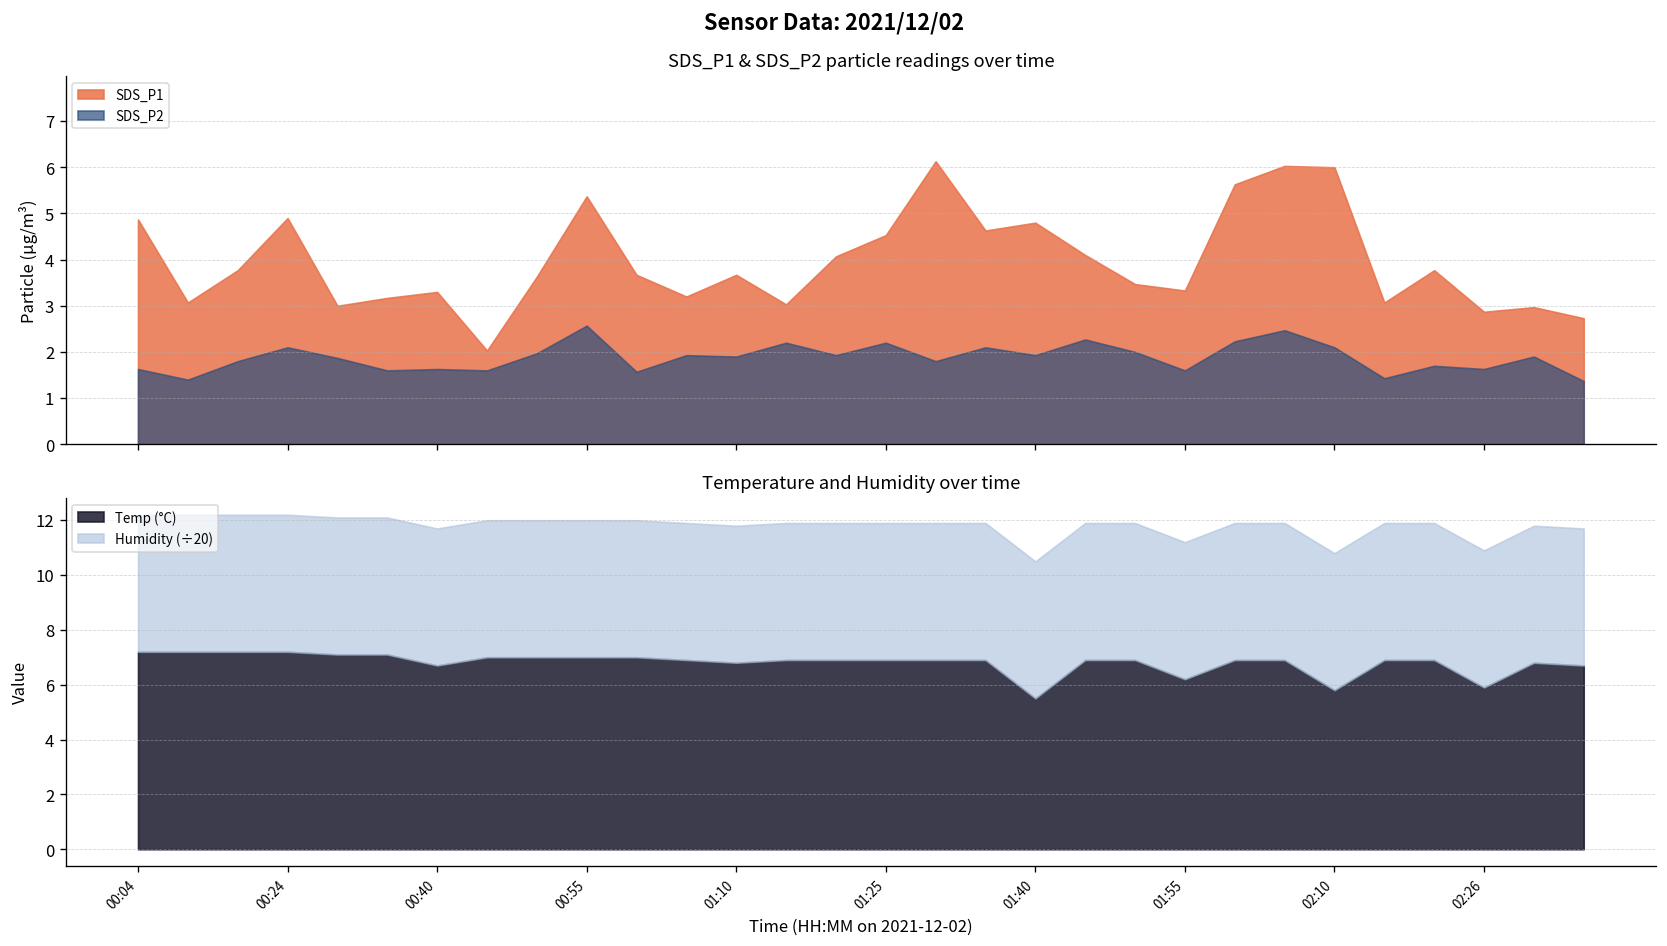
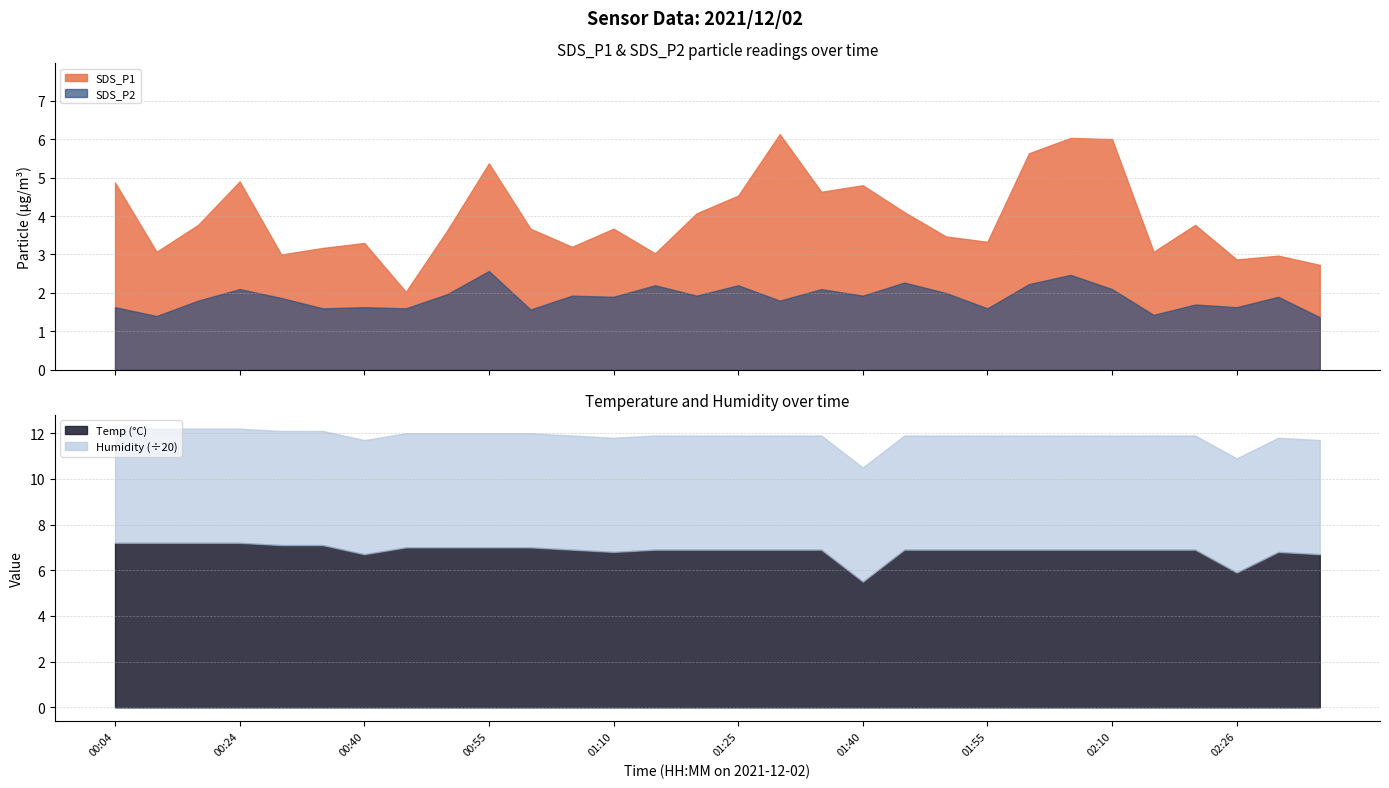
  {
    "Temperature and Humidity over time": {
      "Temp (°C)": {
        "00:04": 7.2,
        "00:24": 7.2,
        "00:40": 6.7,
        "00:55": 7.0,
        "01:10": 6.8,
        "01:25": 6.9,
        "01:40": 5.5,
-       "01:55": 6.2,
-       "02:10": 5.8,
+       "01:55": 6.9,
+       "02:10": 6.9,
        "02:26": 5.9
      },
      "Humidity (÷20)": {
        "00:24": 5.0,
        "00:40": 5.0,
        "00:55": 5.0,
        "01:10": 5.0,
        "01:25": 5.0,
        "01:40": 5.0,
        "01:55": 5.0,
        "02:10": 5.0,
        "02:26": 5.0
      }
    }
  }
